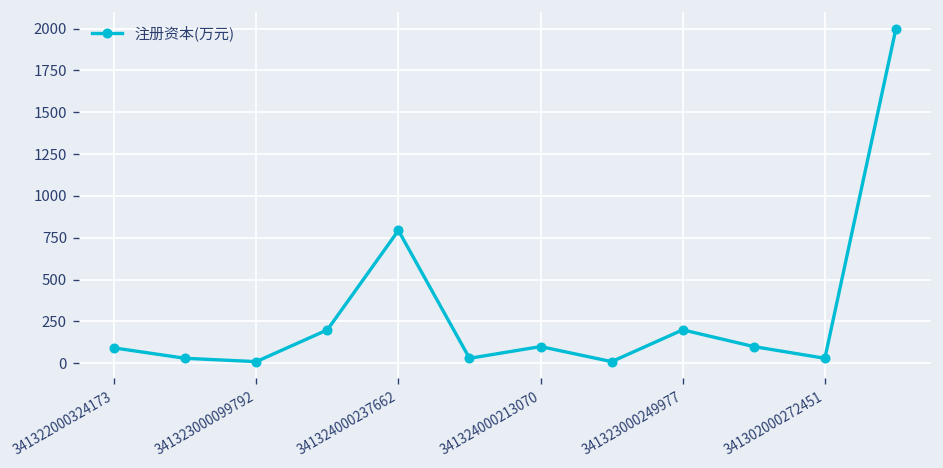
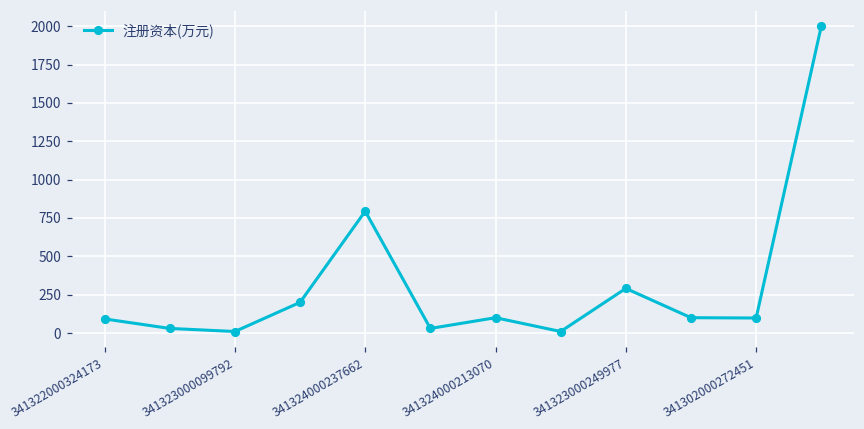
  {
    "341322000324173": 90,
    "341323000099792": 10,
    "341324000237662": 790,
    "341324000213070": 100,
-   "341323000249977": 200,
-   "341302000272451": 30
+   "341323000249977": 290,
+   "341302000272451": 100
  }
